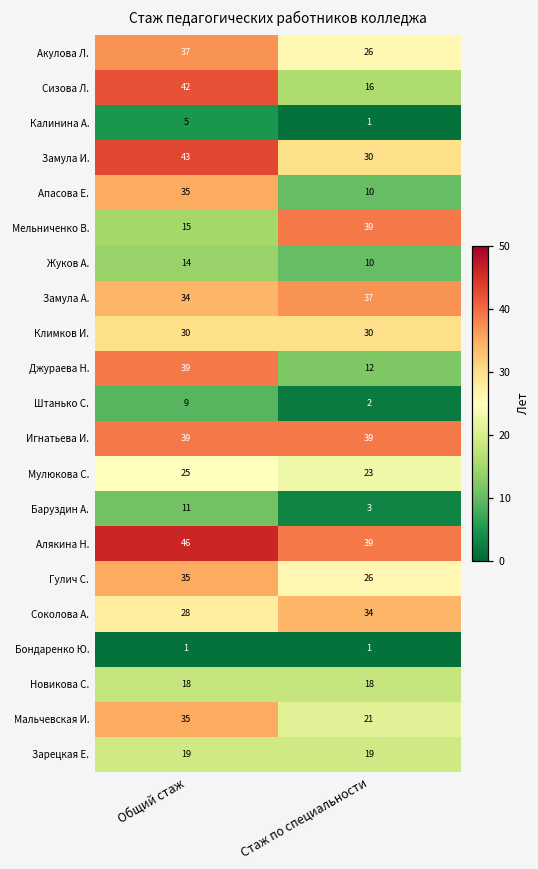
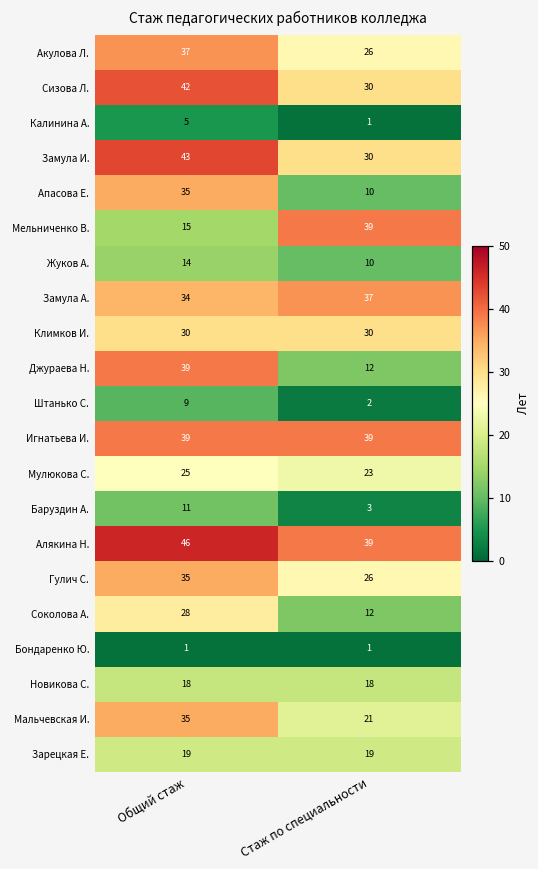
  {
    "Акулова Л.": {
      "Общий стаж": 37,
      "Стаж по специальности": 26
    },
    "Сизова Л.": {
      "Общий стаж": 42,
-     "Стаж по специальности": 16
+     "Стаж по специальности": 30
    },
    "Калинина А.": {
      "Общий стаж": 5,
      "Стаж по специальности": 1
    },
    "Замула И.": {
      "Общий стаж": 43,
      "Стаж по специальности": 30
    },
    "Апасова Е.": {
      "Общий стаж": 35,
      "Стаж по специальности": 10
    },
    "Мельниченко В.": {
      "Общий стаж": 15,
      "Стаж по специальности": 39
    },
    "Жуков А.": {
      "Общий стаж": 14,
      "Стаж по специальности": 10
    },
    "Замула А.": {
      "Общий стаж": 34,
      "Стаж по специальности": 37
    },
    "Климков И.": {
      "Общий стаж": 30,
      "Стаж по специальности": 30
    },
    "Джураева Н.": {
      "Общий стаж": 39,
      "Стаж по специальности": 12
    },
    "Штанько С.": {
      "Общий стаж": 9,
      "Стаж по специальности": 2
    },
    "Игнатьева И.": {
      "Общий стаж": 39,
      "Стаж по специальности": 39
    },
    "Мулюкова С.": {
      "Общий стаж": 25,
      "Стаж по специальности": 23
    },
    "Баруздин А.": {
      "Общий стаж": 11,
      "Стаж по специальности": 3
    },
    "Алякина Н.": {
      "Общий стаж": 46,
      "Стаж по специальности": 39
    },
    "Гулич С.": {
      "Общий стаж": 35,
      "Стаж по специальности": 26
    },
    "Соколова А.": {
      "Общий стаж": 28,
-     "Стаж по специальности": 34
+     "Стаж по специальности": 12
    },
    "Бондаренко Ю.": {
      "Общий стаж": 1,
      "Стаж по специальности": 1
    },
    "Новикова С.": {
      "Общий стаж": 18,
      "Стаж по специальности": 18
    },
    "Мальчевская И.": {
      "Общий стаж": 35,
      "Стаж по специальности": 21
    },
    "Зарецкая Е.": {
      "Общий стаж": 19,
      "Стаж по специальности": 19
    }
  }
